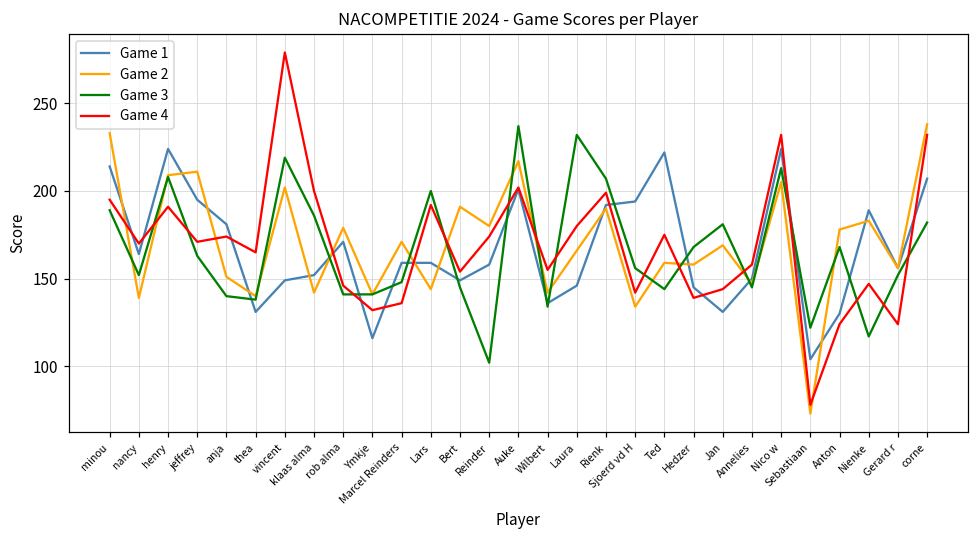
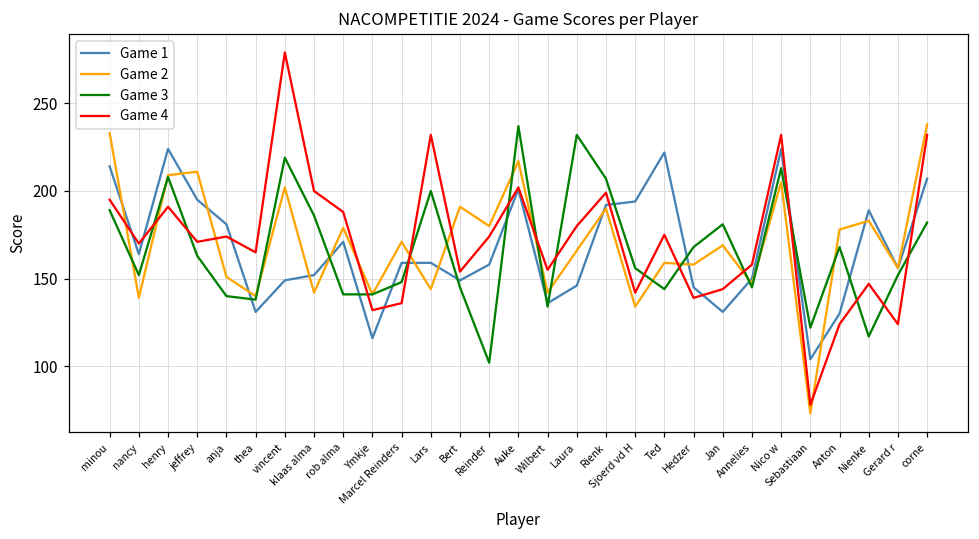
  {
    "Game 1": {
      "minou": 214,
      "nancy": 164,
      "henry": 224,
      "jeffrey": 195,
      "anja": 181,
      "thea": 131,
      "vincent": 149,
      "klaas alma": 152,
      "rob alma": 171,
      "Ymkje": 116,
      "Marcel Reinders": 159,
      "Lars": 159,
      "Bert": 149,
      "Reinder": 158,
      "Wilbert": 136,
      "Laura": 146,
      "Rienk": 192,
      "Sjoerd vd H": 194,
      "Ted": 222,
      "Hedzer": 145,
      "Jan": 131,
      "Annelies": 150,
      "Nico w": 224,
      "Sebastiaan": 104,
      "Anton": 130,
      "Nienke": 189,
      "corne": 207
    },
    "Game 2": {
      "minou": 233,
      "nancy": 139,
      "jeffrey": 211,
      "anja": 151,
      "thea": 140,
      "vincent": 202,
      "klaas alma": 142,
      "rob alma": 179,
      "Marcel Reinders": 171,
      "Lars": 144,
      "Bert": 191,
      "Reinder": 180,
      "Auke": 217,
      "Wilbert": 142,
      "Laura": 166,
      "Rienk": 190,
      "Sjoerd vd H": 134,
      "Ted": 159,
      "Hedzer": 158,
      "Jan": 169,
      "Annelies": 147,
      "Nico w": 205,
      "Sebastiaan": 73,
      "Anton": 178,
      "Nienke": 183,
      "corne": 238
    },
    "Game 3": {
      "minou": 189,
      "nancy": 152,
      "jeffrey": 163,
      "anja": 140,
      "thea": 138,
      "vincent": 219,
      "klaas alma": 186,
      "rob alma": 141,
      "Marcel Reinders": 148,
      "Lars": 200,
      "Bert": 145,
      "Reinder": 102,
      "Auke": 237,
      "Wilbert": 134,
      "Laura": 232,
      "Rienk": 207,
      "Sjoerd vd H": 156,
      "Ted": 144,
      "Hedzer": 168,
      "Jan": 181,
      "Annelies": 145,
      "Nico w": 213,
      "Sebastiaan": 122,
      "Anton": 168,
      "Nienke": 117,
      "Gerard r": 152,
      "corne": 182
    },
    "Game 4": {
      "minou": 195,
      "nancy": 170,
      "henry": 191,
      "jeffrey": 171,
      "anja": 174,
      "thea": 165,
      "vincent": 279,
      "klaas alma": 200,
-     "rob alma": 146,
+     "rob alma": 188,
      "Ymkje": 132,
      "Marcel Reinders": 136,
-     "Lars": 192,
+     "Lars": 232,
      "Bert": 154,
      "Reinder": 174,
      "Wilbert": 155,
      "Laura": 180,
      "Rienk": 199,
      "Sjoerd vd H": 142,
      "Ted": 175,
      "Hedzer": 139,
      "Jan": 144,
      "Annelies": 158,
      "Nico w": 232,
      "Sebastiaan": 78,
      "Anton": 124,
      "Nienke": 147,
      "Gerard r": 124,
      "corne": 232
    }
  }
